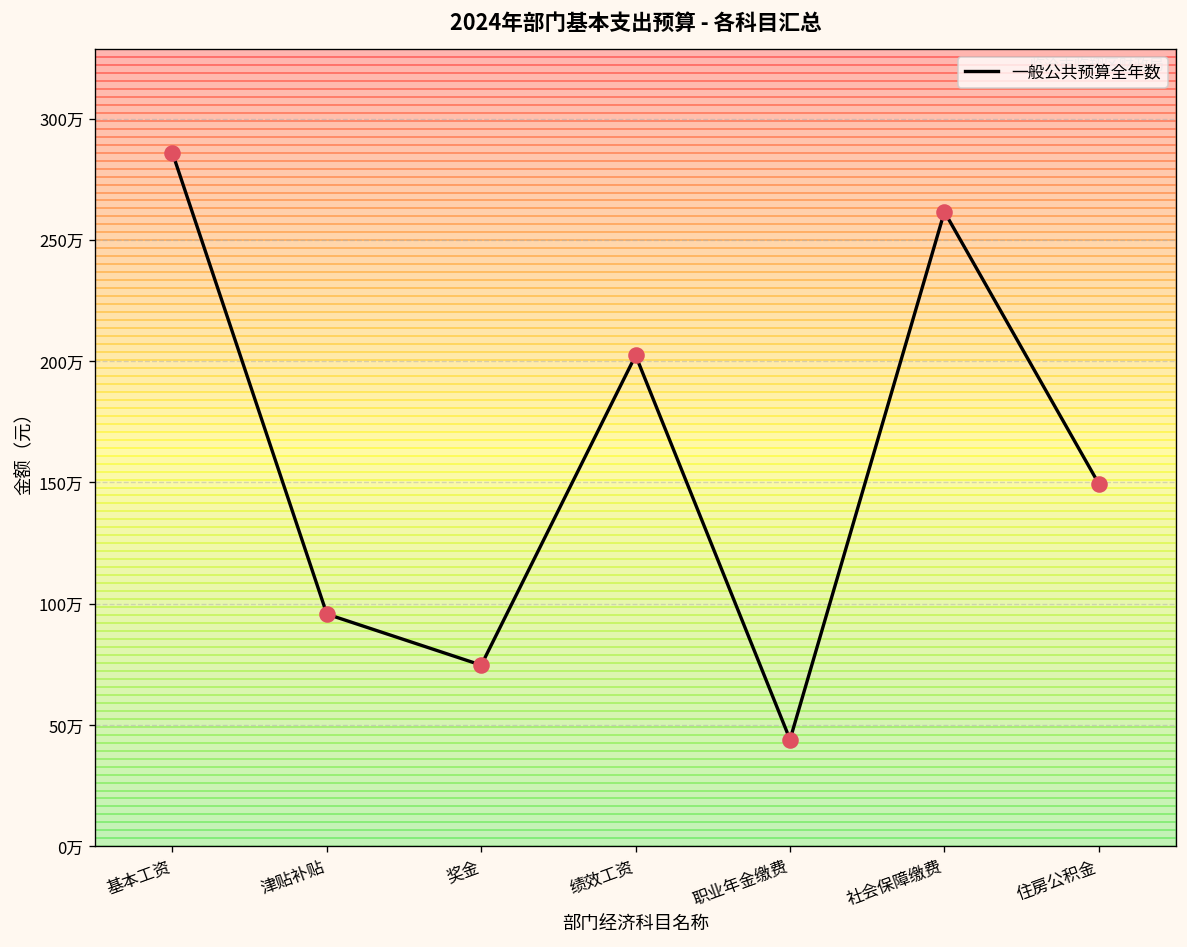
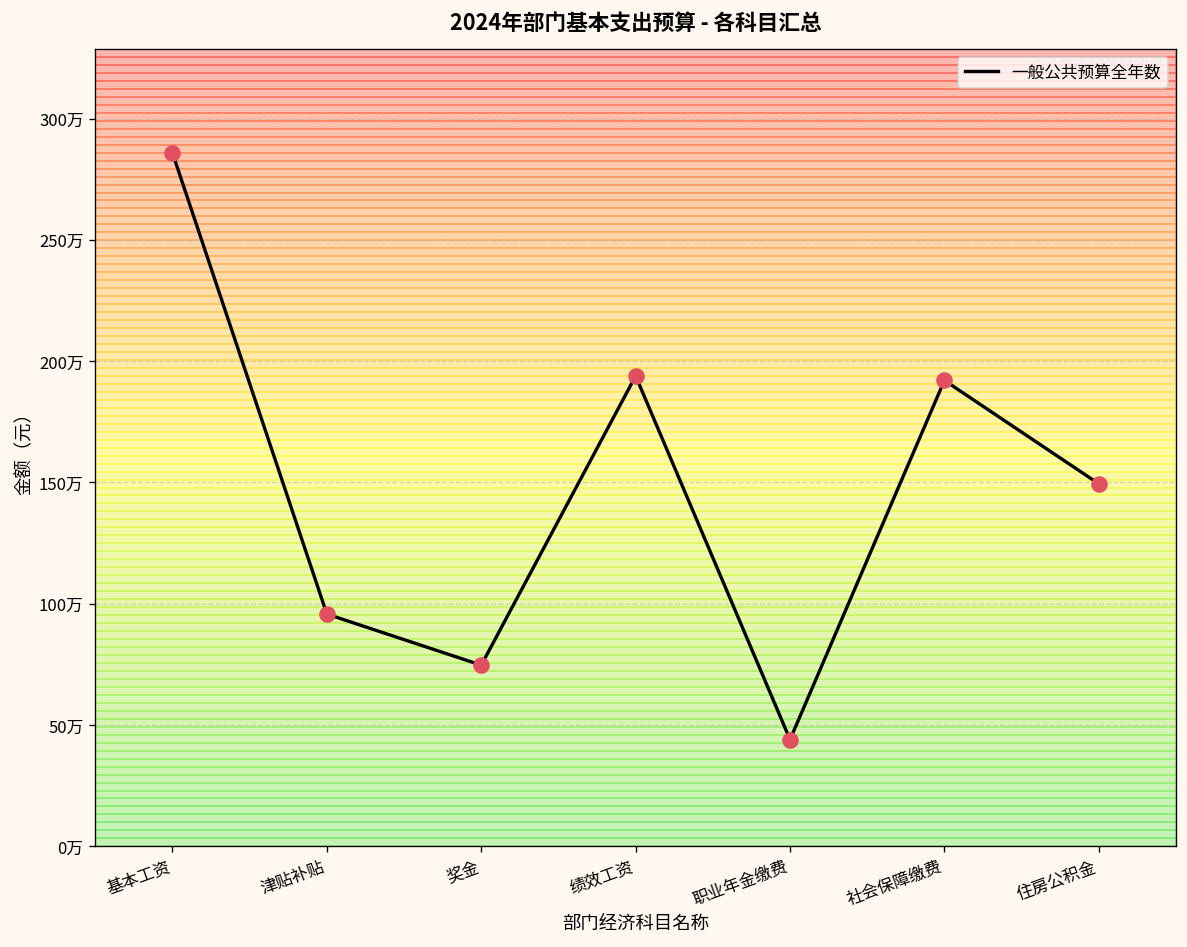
  {
    "基本工资": "286万",
    "津贴补贴": "96万",
    "奖金": "75万",
-   "绩效工资": "202万",
+   "绩效工资": "194万",
    "职业年金缴费": "44万",
-   "社会保障缴费": "262万",
+   "社会保障缴费": "192万",
    "住房公积金": "149万"
  }
